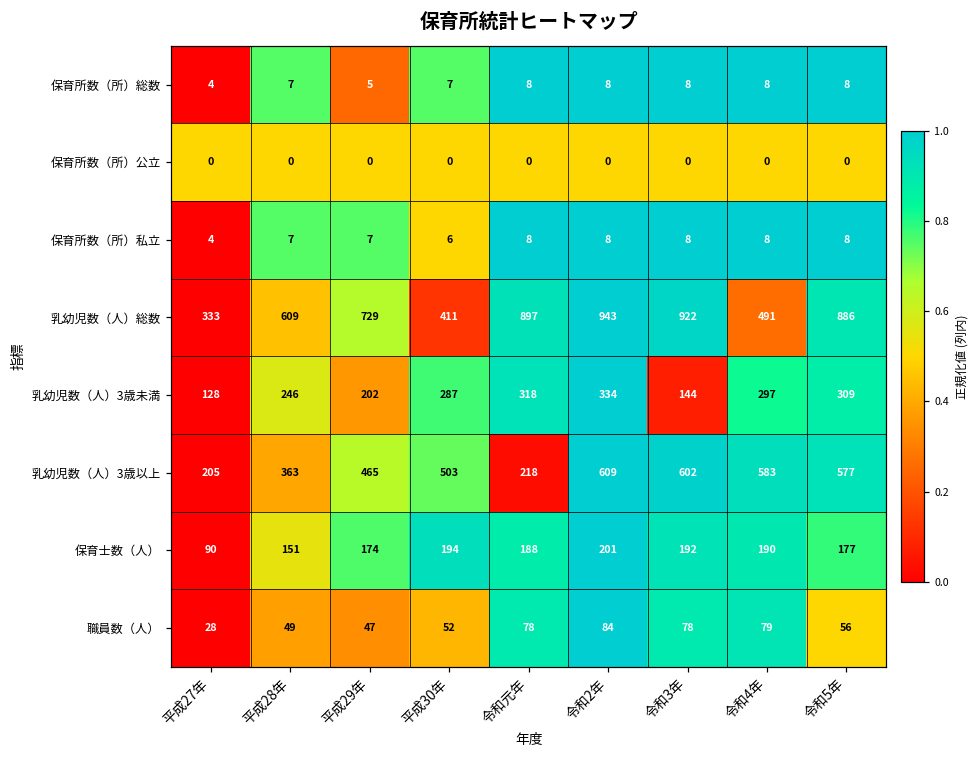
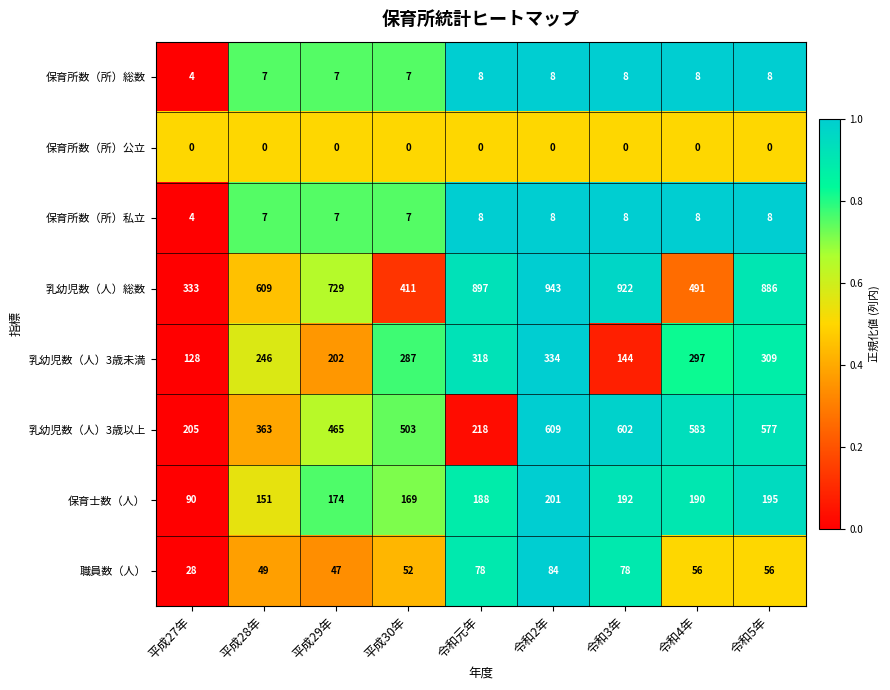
  {
    "保育所数（所）総数": {
      "平成27年": 4,
      "平成28年": 7,
-     "平成29年": 5,
+     "平成29年": 7,
      "平成30年": 7,
      "令和元年": 8,
      "令和2年": 8,
      "令和3年": 8,
      "令和4年": 8,
      "令和5年": 8
    },
    "保育所数（所）公立": {
      "平成27年": 0,
      "平成28年": 0,
      "平成29年": 0,
      "平成30年": 0,
      "令和元年": 0,
      "令和2年": 0,
      "令和3年": 0,
      "令和4年": 0,
      "令和5年": 0
    },
    "保育所数（所）私立": {
      "平成27年": 4,
      "平成28年": 7,
      "平成29年": 7,
-     "平成30年": 6,
+     "平成30年": 7,
      "令和元年": 8,
      "令和2年": 8,
      "令和3年": 8,
      "令和4年": 8,
      "令和5年": 8
    },
    "乳幼児数（人）総数": {
      "平成27年": 333,
      "平成28年": 609,
      "平成29年": 729,
      "平成30年": 411,
      "令和元年": 897,
      "令和2年": 943,
      "令和3年": 922,
      "令和4年": 491,
      "令和5年": 886
    },
    "乳幼児数（人）3歳未満": {
      "平成27年": 128,
      "平成28年": 246,
      "平成29年": 202,
      "平成30年": 287,
      "令和元年": 318,
      "令和2年": 334,
      "令和3年": 144,
      "令和4年": 297,
      "令和5年": 309
    },
    "乳幼児数（人）3歳以上": {
      "平成27年": 205,
      "平成28年": 363,
      "平成29年": 465,
      "平成30年": 503,
      "令和元年": 218,
      "令和2年": 609,
      "令和3年": 602,
      "令和4年": 583,
      "令和5年": 577
    },
    "保育士数（人）": {
      "平成27年": 90,
      "平成28年": 151,
      "平成29年": 174,
-     "平成30年": 194,
+     "平成30年": 169,
      "令和元年": 188,
      "令和2年": 201,
      "令和3年": 192,
      "令和4年": 190,
-     "令和5年": 177
+     "令和5年": 195
    },
    "職員数（人）": {
      "平成27年": 28,
      "平成28年": 49,
      "平成29年": 47,
      "平成30年": 52,
      "令和元年": 78,
      "令和2年": 84,
      "令和3年": 78,
-     "令和4年": 79,
+     "令和4年": 56,
      "令和5年": 56
    }
  }
